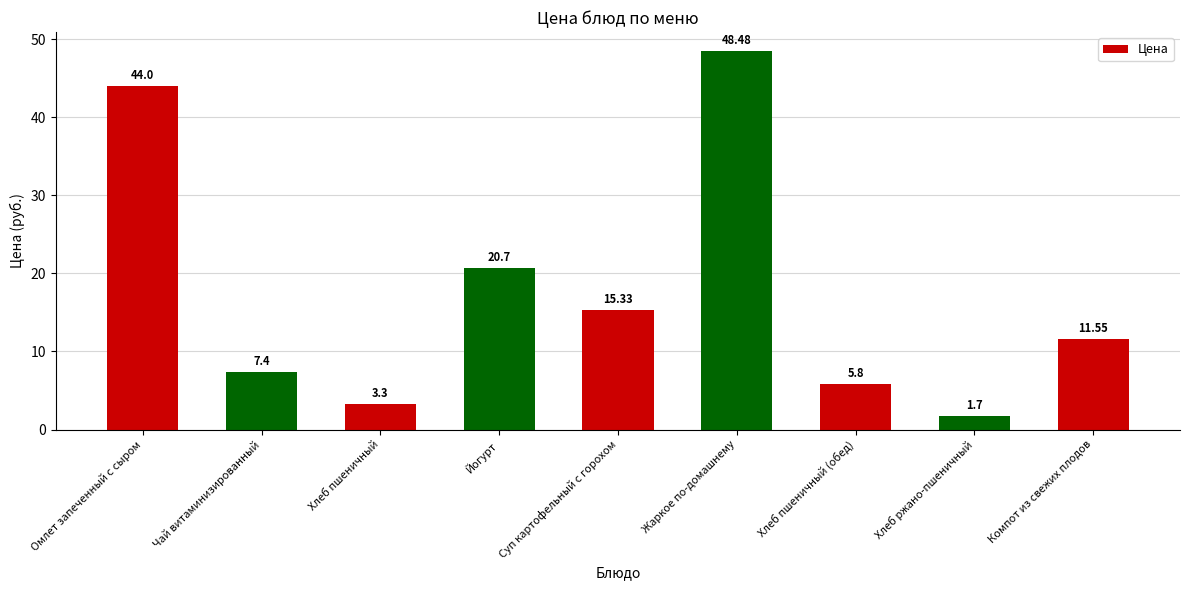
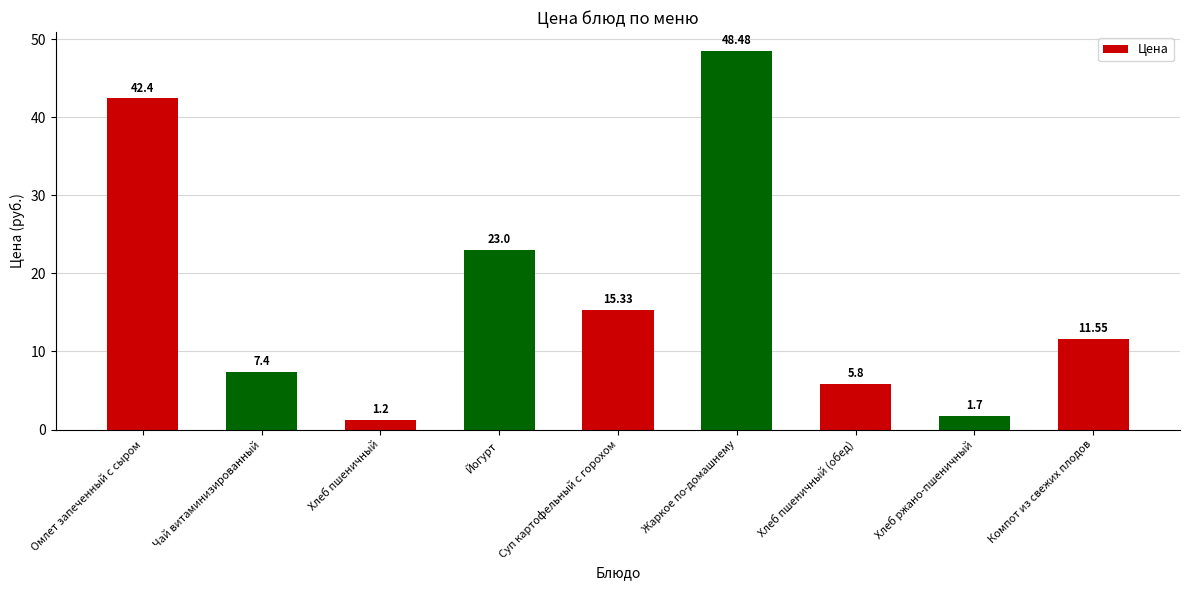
  {
-   "Омлет запеченный с сыром": 44.0,
+   "Омлет запеченный с сыром": 42.4,
    "Чай витаминизированный": 7.4,
-   "Хлеб пшеничный": 3.3,
-   "Йогурт": 20.7,
+   "Хлеб пшеничный": 1.2,
+   "Йогурт": 23.0,
    "Суп картофельный с горохом": 15.33,
    "Жаркое по-домашнему": 48.48,
    "Хлеб пшеничный (обед)": 5.8,
    "Хлеб ржано-пшеничный": 1.7,
    "Компот из свежих плодов": 11.55
  }
